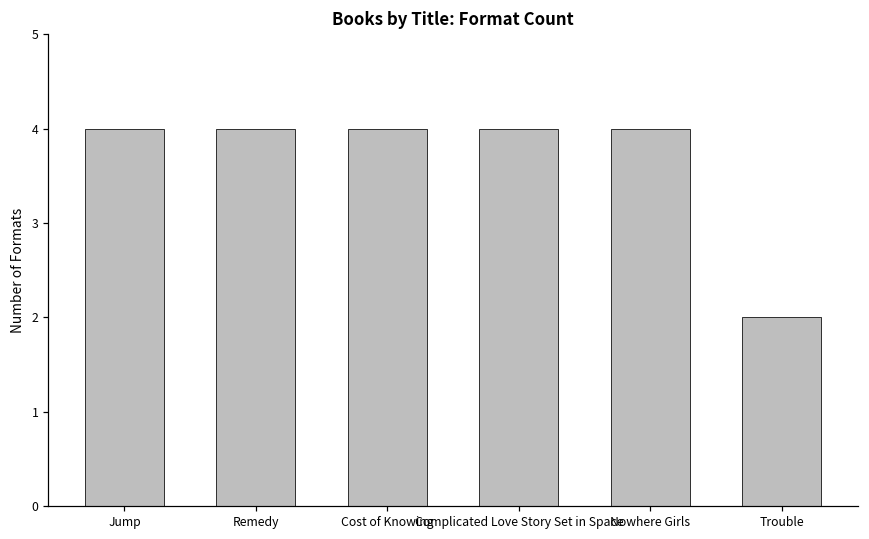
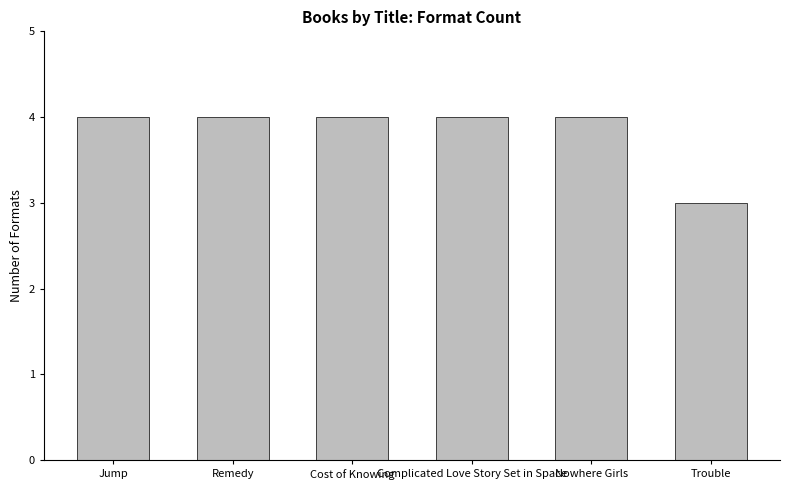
  {
    "Jump": 4,
    "Remedy": 4,
    "Complicated Love Story Set in Space": 4,
-   "Trouble": 2
+   "Trouble": 3
  }
